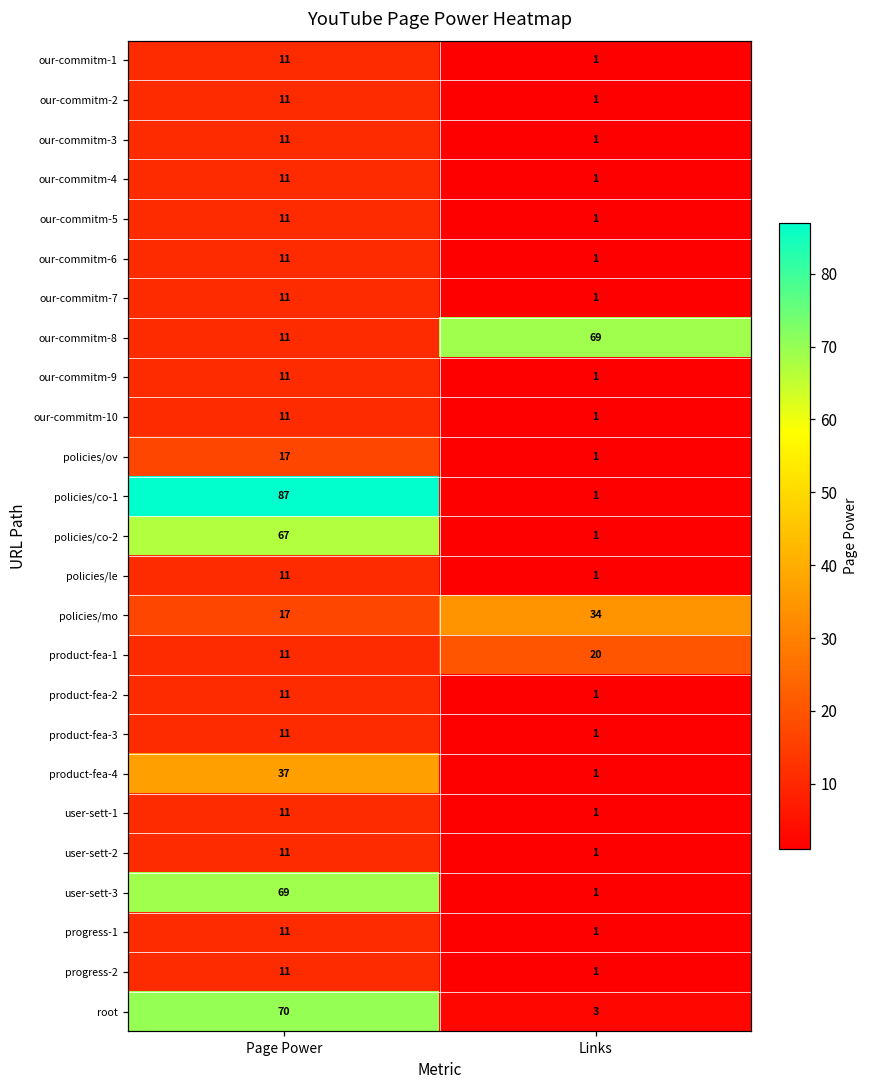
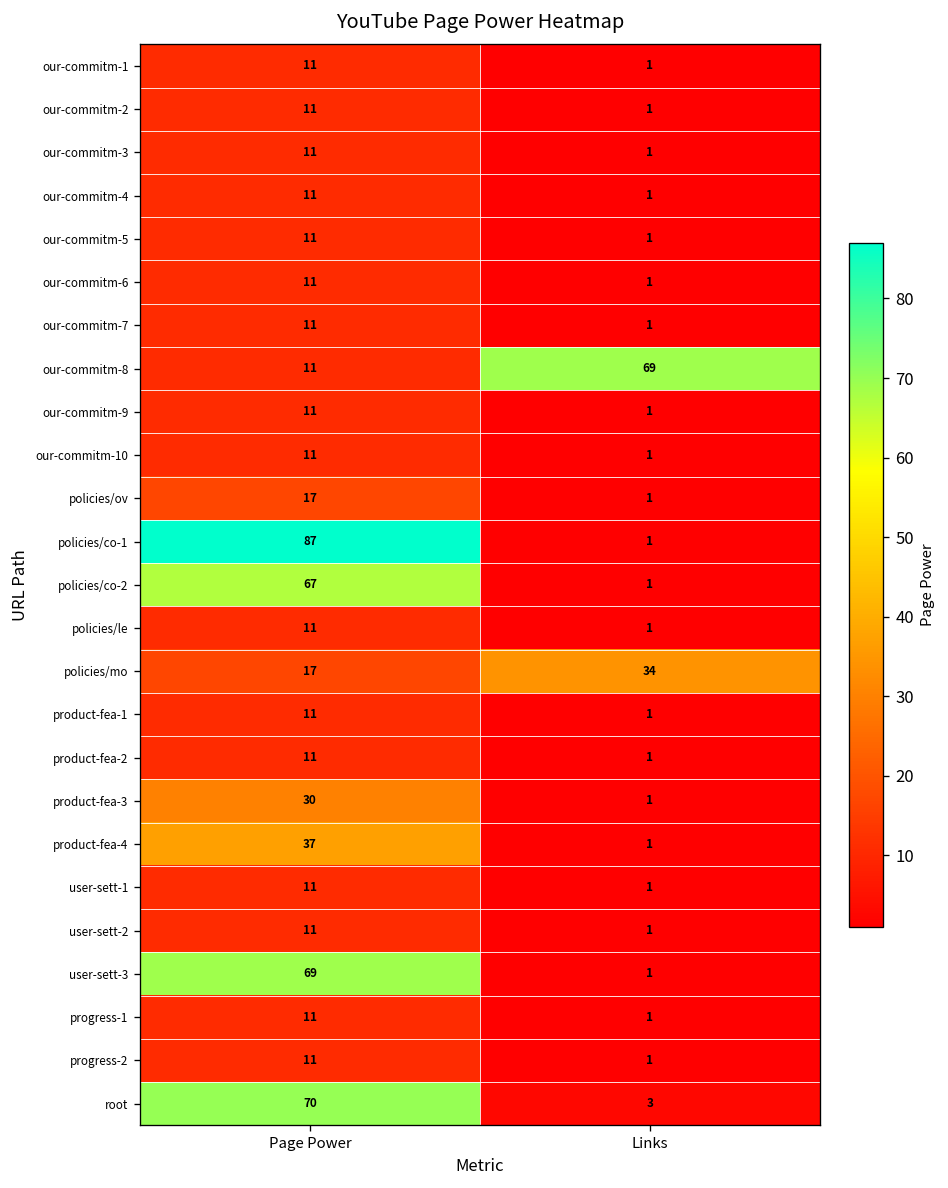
  {
    "our-commitm-1": {
      "Page Power": 11,
      "Links": 1
    },
    "our-commitm-2": {
      "Page Power": 11,
      "Links": 1
    },
    "our-commitm-3": {
      "Page Power": 11,
      "Links": 1
    },
    "our-commitm-4": {
      "Page Power": 11,
      "Links": 1
    },
    "our-commitm-5": {
      "Page Power": 11,
      "Links": 1
    },
    "our-commitm-6": {
      "Page Power": 11,
      "Links": 1
    },
    "our-commitm-7": {
      "Page Power": 11,
      "Links": 1
    },
    "our-commitm-8": {
      "Page Power": 11,
      "Links": 69
    },
    "our-commitm-9": {
      "Page Power": 11,
      "Links": 1
    },
    "our-commitm-10": {
      "Page Power": 11,
      "Links": 1
    },
    "policies/ov": {
      "Page Power": 17,
      "Links": 1
    },
    "policies/co-1": {
      "Page Power": 87,
      "Links": 1
    },
    "policies/co-2": {
      "Page Power": 67,
      "Links": 1
    },
    "policies/le": {
      "Page Power": 11,
      "Links": 1
    },
    "policies/mo": {
      "Page Power": 17,
      "Links": 34
    },
    "product-fea-1": {
      "Page Power": 11,
-     "Links": 20
+     "Links": 1
    },
    "product-fea-2": {
      "Page Power": 11,
      "Links": 1
    },
    "product-fea-3": {
-     "Page Power": 11,
+     "Page Power": 30,
      "Links": 1
    },
    "product-fea-4": {
      "Page Power": 37,
      "Links": 1
    },
    "user-sett-1": {
      "Page Power": 11,
      "Links": 1
    },
    "user-sett-2": {
      "Page Power": 11,
      "Links": 1
    },
    "user-sett-3": {
      "Page Power": 69,
      "Links": 1
    },
    "progress-1": {
      "Page Power": 11,
      "Links": 1
    },
    "progress-2": {
      "Page Power": 11,
      "Links": 1
    },
    "root": {
      "Page Power": 70,
      "Links": 3
    }
  }
